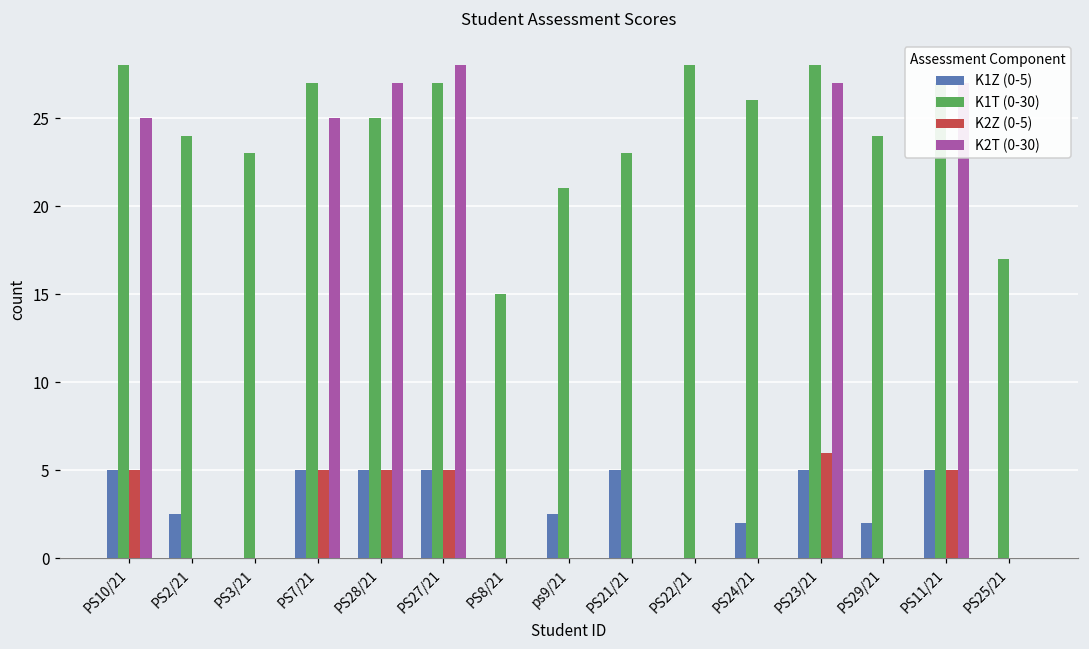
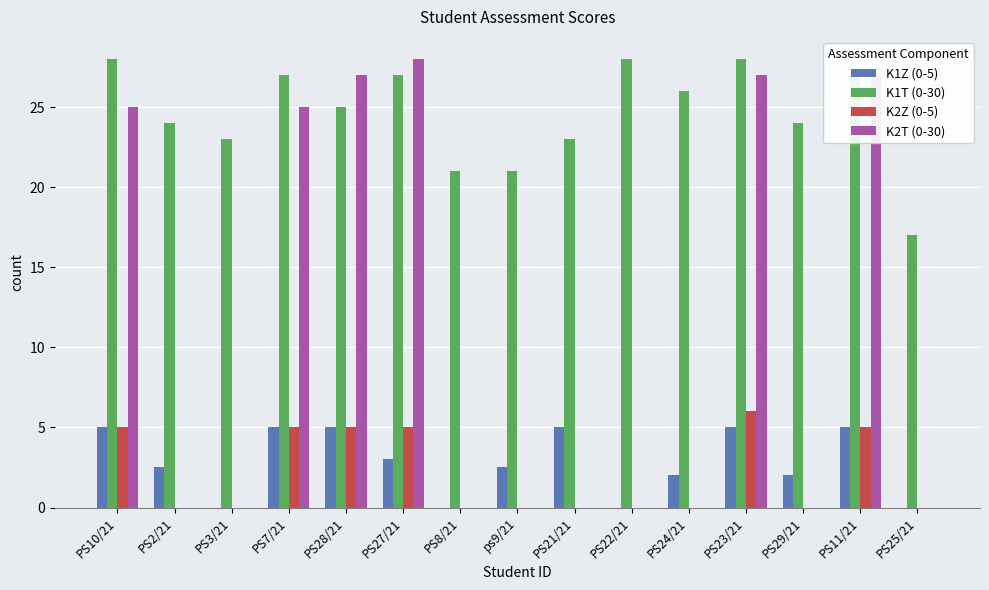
  {
    "K1Z (0-5)": {
      "PS10/21": 5,
      "PS2/21": 2.5,
      "PS3/21": 0,
      "PS7/21": 5,
      "PS28/21": 5,
-     "PS27/21": 5,
+     "PS27/21": 3,
      "PS8/21": 0,
      "ps9/21": 2.5,
      "PS21/21": 5,
      "PS22/21": 0,
      "PS24/21": 2,
      "PS23/21": 5,
      "PS29/21": 2,
      "PS11/21": 5,
      "PS25/21": 0
    },
    "K1T (0-30)": {
      "PS10/21": 28,
      "PS2/21": 24,
      "PS3/21": 23,
      "PS7/21": 27,
      "PS28/21": 25,
      "PS27/21": 27,
-     "PS8/21": 15,
+     "PS8/21": 21,
      "ps9/21": 21,
      "PS21/21": 23,
      "PS22/21": 28,
      "PS24/21": 26,
      "PS23/21": 28,
      "PS29/21": 24,
      "PS25/21": 17
    },
    "K2Z (0-5)": {
      "PS10/21": 5,
      "PS2/21": 0,
      "PS3/21": 0,
      "PS7/21": 5,
      "PS28/21": 5,
      "PS27/21": 5,
      "PS8/21": 0,
      "ps9/21": 0,
      "PS21/21": 0,
      "PS22/21": 0,
      "PS24/21": 0,
      "PS23/21": 6,
      "PS29/21": 0,
      "PS11/21": 5,
      "PS25/21": 0
    },
    "K2T (0-30)": {
      "PS10/21": 25,
      "PS2/21": 0,
      "PS3/21": 0,
      "PS7/21": 25,
      "PS28/21": 27,
      "PS27/21": 28,
      "PS8/21": 0,
      "ps9/21": 0,
      "PS21/21": 0,
      "PS22/21": 0,
      "PS24/21": 0,
      "PS23/21": 27,
      "PS29/21": 0,
      "PS25/21": 0
    }
  }
